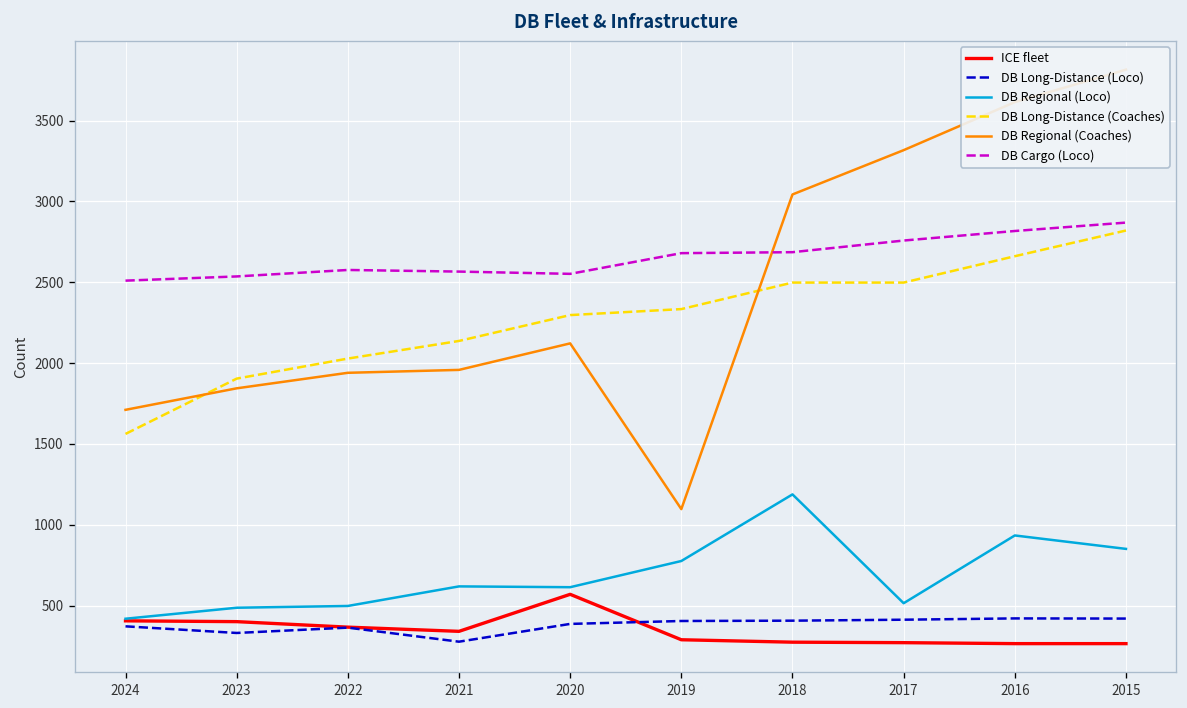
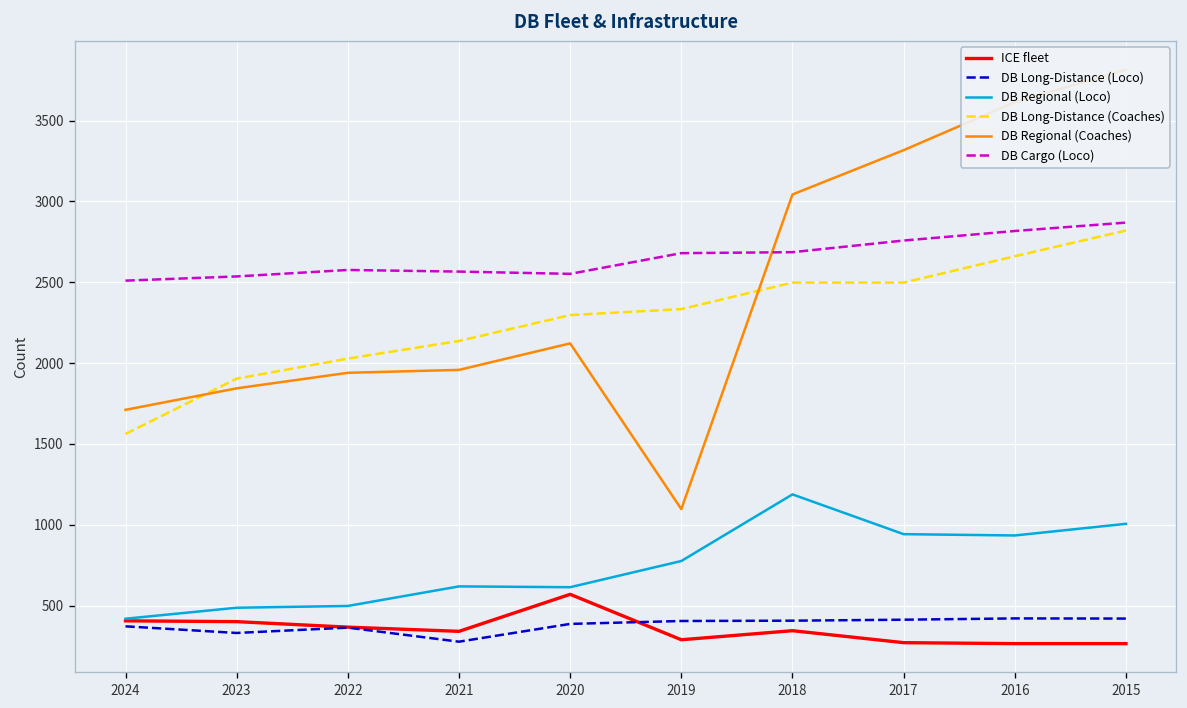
  {
    "ICE fleet": {
      "2023": 400,
      "2021": 340,
      "2020": 570,
      "2019": 290,
-     "2018": 270,
+     "2018": 350,
      "2017": 270,
      "2016": 270,
      "2015": 270
    },
    "DB Long-Distance (Loco)": {
      "2024": 370,
      "2023": 330,
      "2021": 280,
      "2020": 390,
      "2019": 410,
      "2018": 410,
      "2017": 410,
      "2016": 420,
      "2015": 420
    },
    "DB Regional (Loco)": {
      "2023": 490,
      "2022": 500,
      "2021": 620,
      "2020": 610,
      "2019": 780,
      "2018": 1190,
-     "2017": 520,
+     "2017": 940,
      "2016": 930,
-     "2015": 850
+     "2015": 1010
    },
    "DB Long-Distance (Coaches)": {
      "2024": 1560,
      "2023": 1900,
      "2022": 2030,
      "2021": 2140,
      "2020": 2300,
      "2019": 2330,
      "2018": 2500,
      "2017": 2500,
      "2016": 2660,
      "2015": 2820
    },
    "DB Regional (Coaches)": {
      "2024": 1710,
      "2023": 1840,
      "2022": 1940,
      "2021": 1960,
      "2020": 2120,
      "2019": 1100,
      "2018": 3040,
      "2017": 3320
    },
    "DB Cargo (Loco)": {
      "2024": 2510,
      "2023": 2540,
      "2022": 2580,
      "2021": 2570,
      "2020": 2550,
      "2019": 2680,
      "2018": 2690,
      "2017": 2760,
      "2016": 2820,
      "2015": 2870
    }
  }
